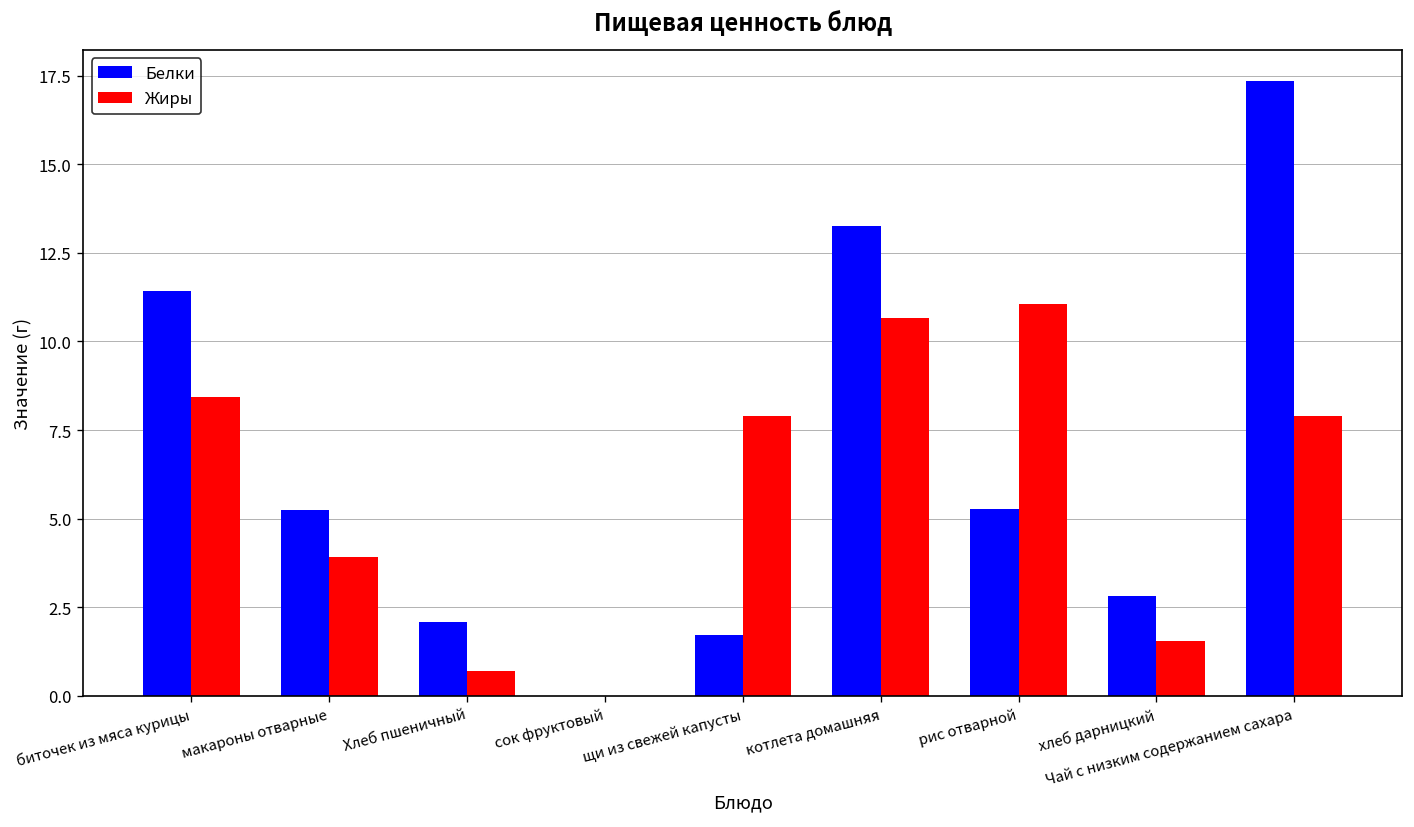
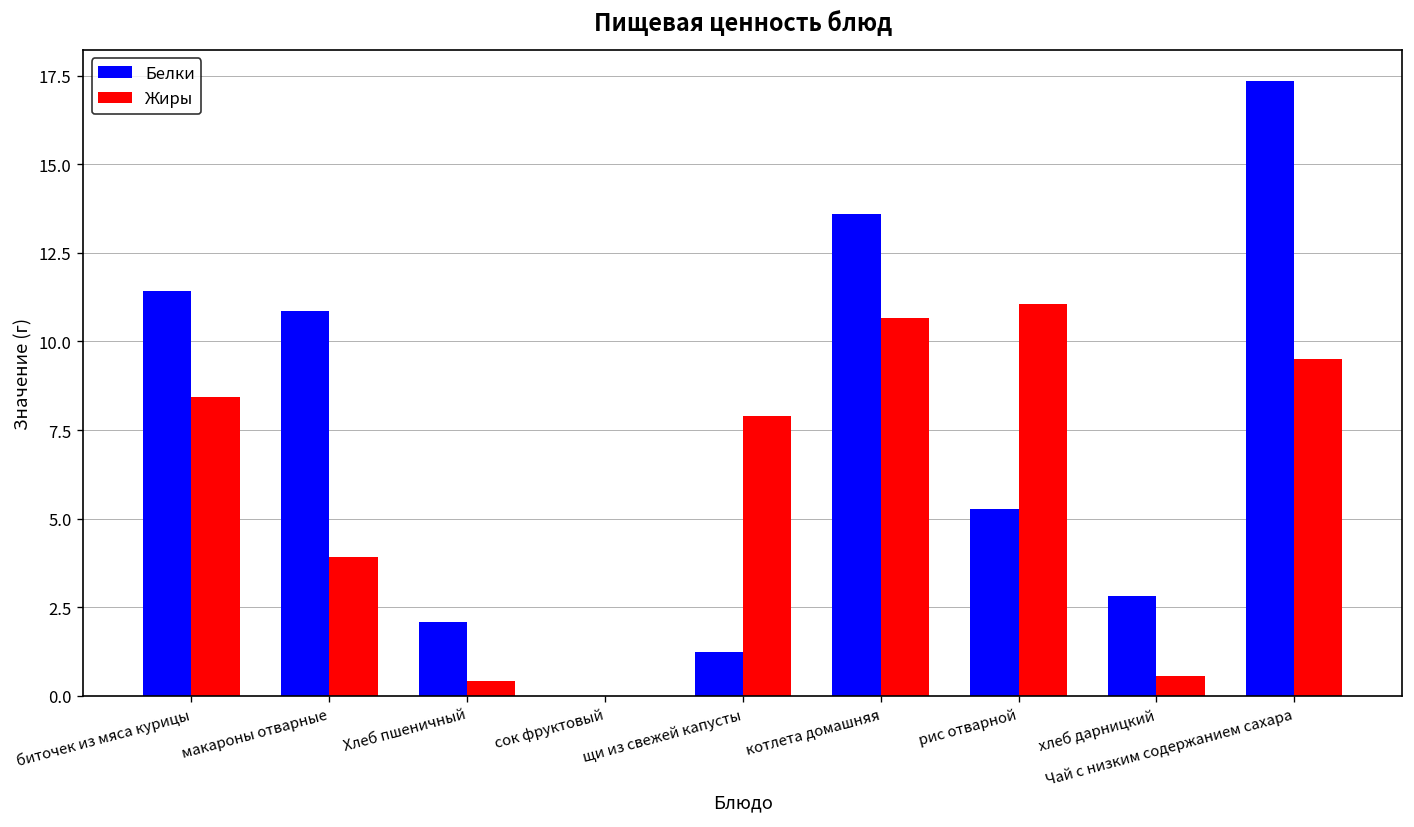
  {
    "Белки": {
      "биточек из мяса курицы": 11.4,
-     "макароны отварные": 5.3,
+     "макароны отварные": 10.9,
      "Хлеб пшеничный": 2.1,
      "сок фруктовый": 0.0,
-     "щи из свежей капусты": 1.7,
-     "котлета домашняя": 13.3,
+     "щи из свежей капусты": 1.2,
+     "котлета домашняя": 13.6,
      "рис отварной": 5.3,
      "хлеб дарницкий": 2.8,
      "Чай с низким содержанием сахара": 17.4
    },
    "Жиры": {
      "биточек из мяса курицы": 8.4,
      "макароны отварные": 3.9,
-     "Хлеб пшеничный": 0.7,
+     "Хлеб пшеничный": 0.4,
      "сок фруктовый": 0.0,
      "щи из свежей капусты": 7.9,
      "котлета домашняя": 10.7,
      "рис отварной": 11.1,
-     "хлеб дарницкий": 1.5,
-     "Чай с низким содержанием сахара": 7.9
+     "хлеб дарницкий": 0.6,
+     "Чай с низким содержанием сахара": 9.5
    }
  }
